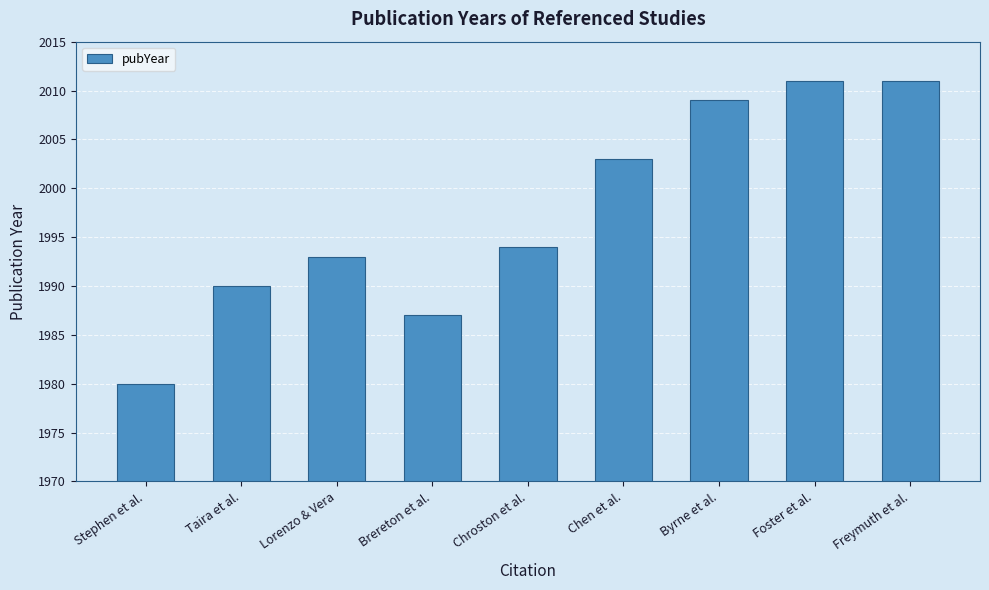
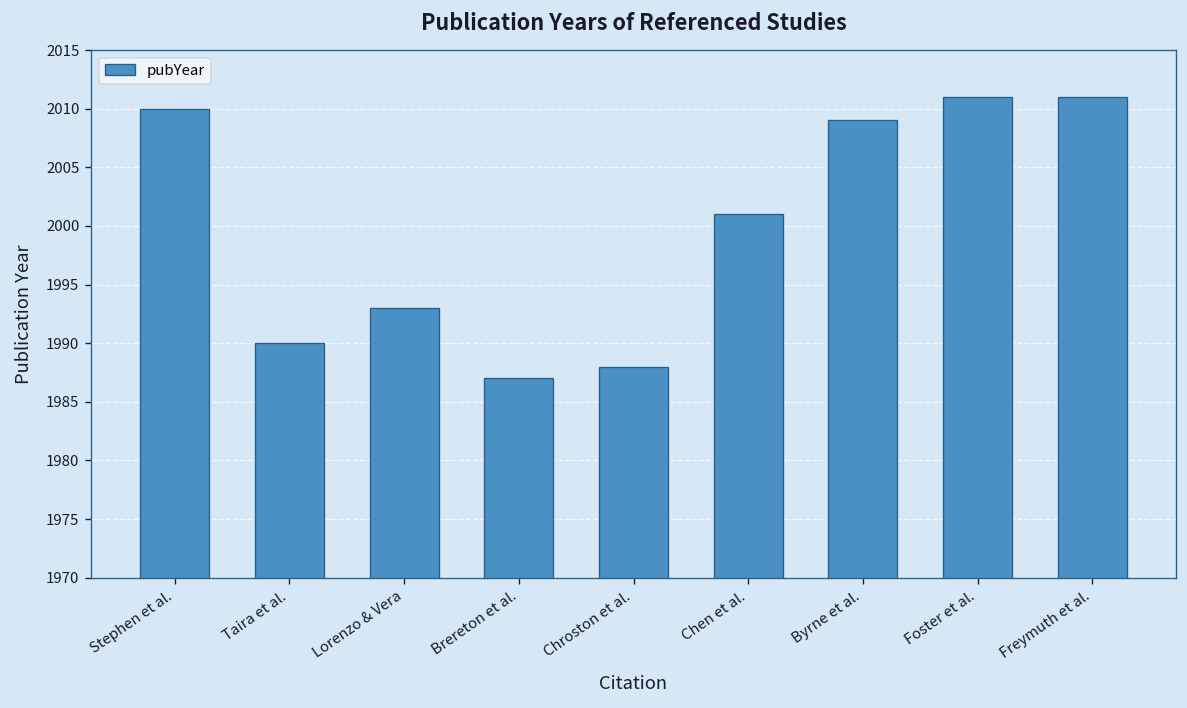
  {
-   "Stephen et al.": 1980,
+   "Stephen et al.": 2010,
    "Taira et al.": 1990,
    "Lorenzo & Vera": 1993,
    "Brereton et al.": 1987,
-   "Chroston et al.": 1994,
-   "Chen et al.": 2003,
+   "Chroston et al.": 1988,
+   "Chen et al.": 2001,
    "Byrne et al.": 2009,
    "Foster et al.": 2011,
    "Freymuth et al.": 2011
  }
